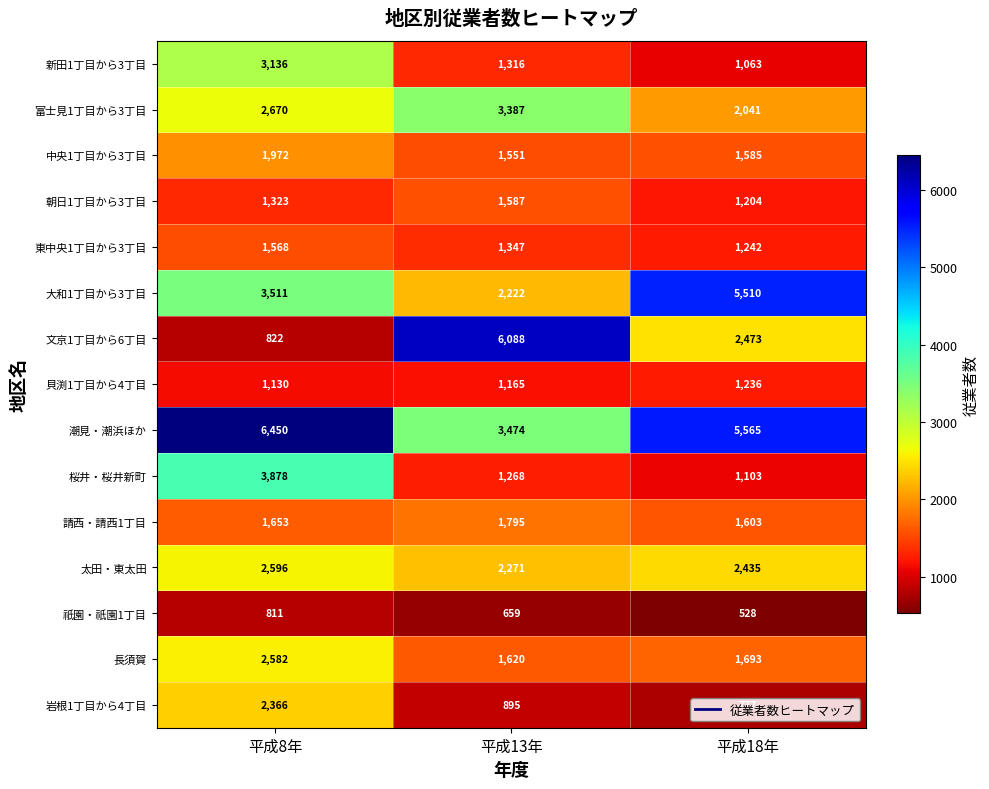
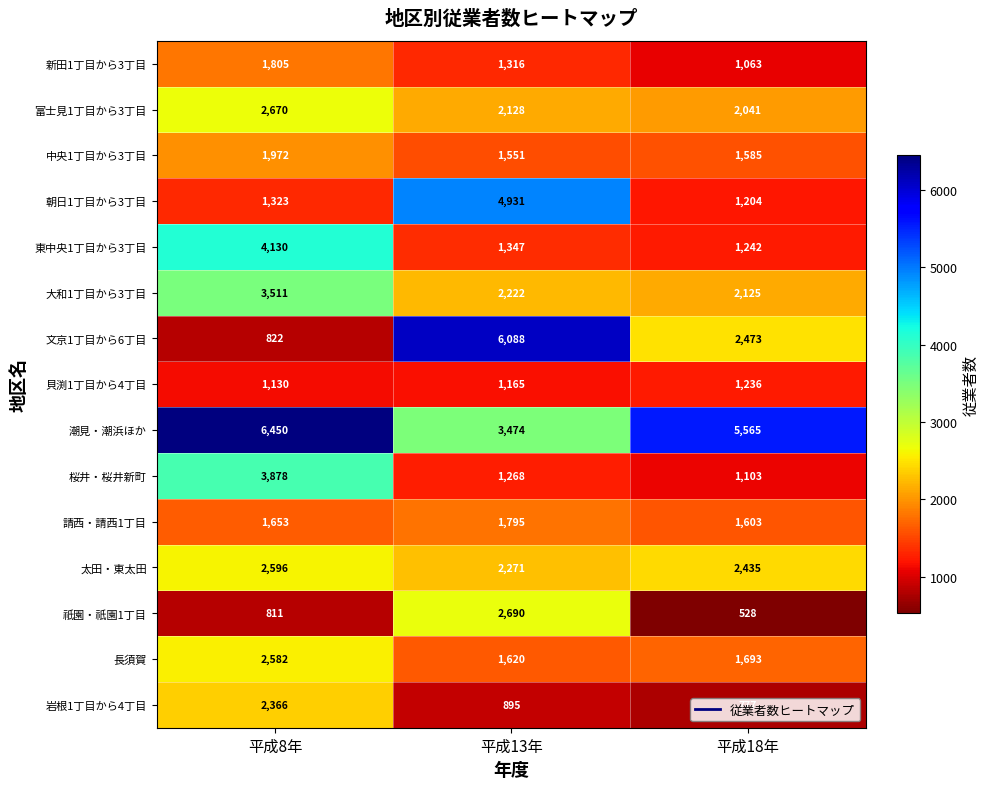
  {
    "新田1丁目から3丁目": {
-     "平成8年": "3,136",
+     "平成8年": "1,805",
      "平成13年": "1,316",
      "平成18年": "1,063"
    },
    "富士見1丁目から3丁目": {
      "平成8年": "2,670",
-     "平成13年": "3,387",
+     "平成13年": "2,128",
      "平成18年": "2,041"
    },
    "中央1丁目から3丁目": {
      "平成8年": "1,972",
      "平成13年": "1,551",
      "平成18年": "1,585"
    },
    "朝日1丁目から3丁目": {
      "平成8年": "1,323",
-     "平成13年": "1,587",
+     "平成13年": "4,931",
      "平成18年": "1,204"
    },
    "東中央1丁目から3丁目": {
-     "平成8年": "1,568",
+     "平成8年": "4,130",
      "平成13年": "1,347",
      "平成18年": "1,242"
    },
    "大和1丁目から3丁目": {
      "平成8年": "3,511",
      "平成13年": "2,222",
-     "平成18年": "5,510"
+     "平成18年": "2,125"
    },
    "文京1丁目から6丁目": {
      "平成8年": "822",
      "平成13年": "6,088",
      "平成18年": "2,473"
    },
    "貝渕1丁目から4丁目": {
      "平成8年": "1,130",
      "平成13年": "1,165",
      "平成18年": "1,236"
    },
    "潮見・潮浜ほか": {
      "平成8年": "6,450",
      "平成13年": "3,474",
      "平成18年": "5,565"
    },
    "桜井・桜井新町": {
      "平成8年": "3,878",
      "平成13年": "1,268",
      "平成18年": "1,103"
    },
    "請西・請西1丁目": {
      "平成8年": "1,653",
      "平成13年": "1,795",
      "平成18年": "1,603"
    },
    "太田・東太田": {
      "平成8年": "2,596",
      "平成13年": "2,271",
      "平成18年": "2,435"
    },
    "祇園・祇園1丁目": {
      "平成8年": "811",
-     "平成13年": "659",
+     "平成13年": "2,690",
      "平成18年": "528"
    },
    "長須賀": {
      "平成8年": "2,582",
      "平成13年": "1,620",
      "平成18年": "1,693"
    },
    "岩根1丁目から4丁目": {
      "平成8年": "2,366",
      "平成13年": "895"
    }
  }
